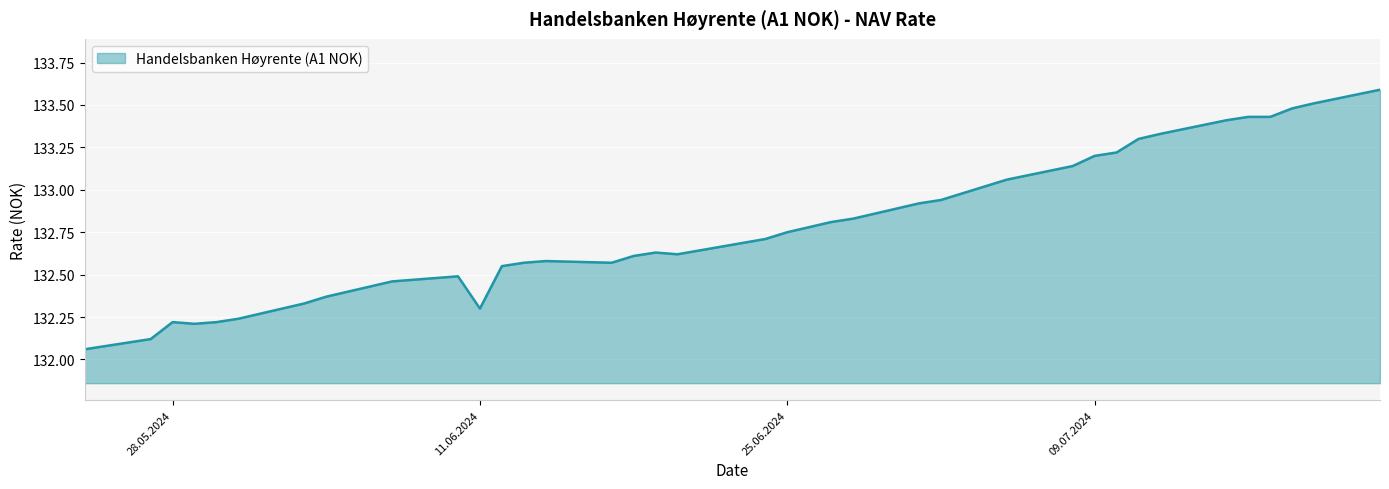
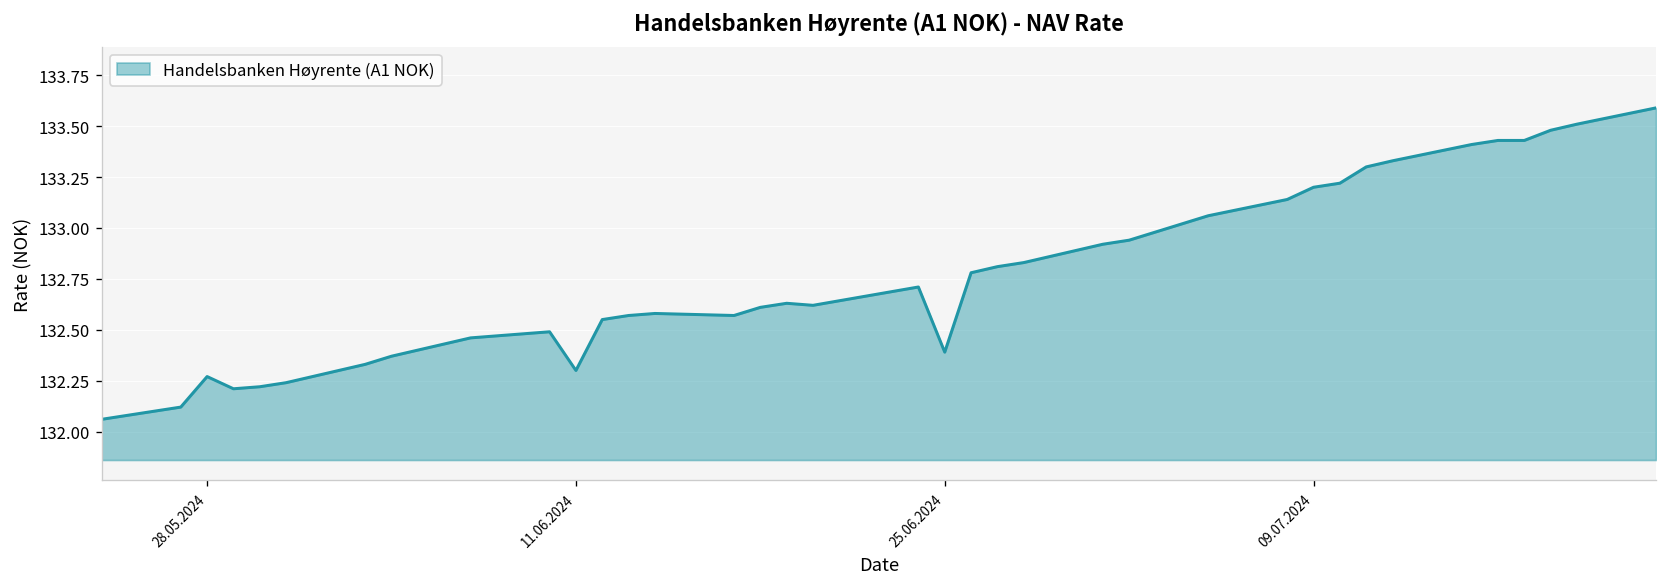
  {
-   "28.05.2024": 132.22,
+   "28.05.2024": 132.27,
    "11.06.2024": 132.30,
-   "25.06.2024": 132.75,
+   "25.06.2024": 132.39,
    "09.07.2024": 133.20
  }
